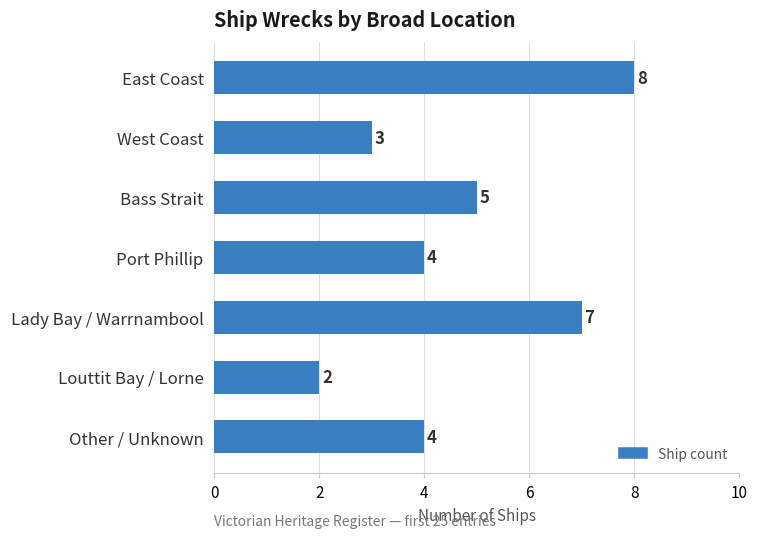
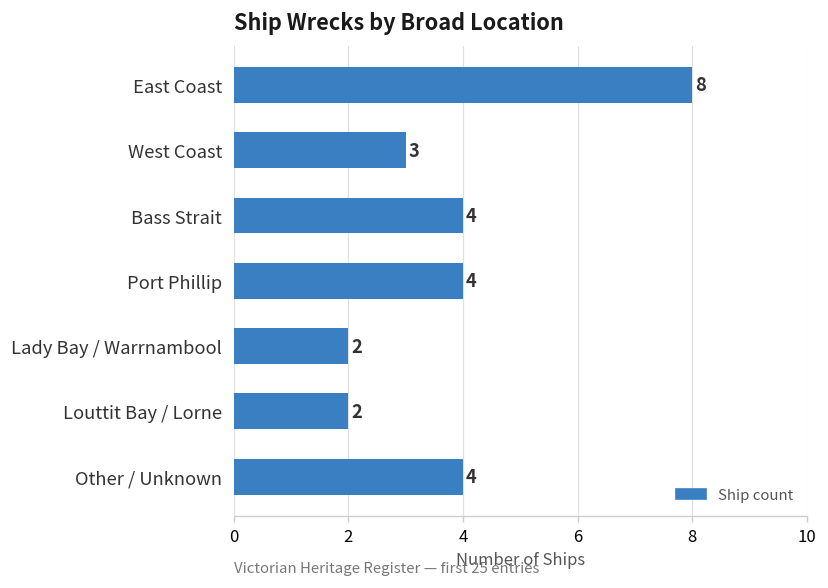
  {
    "East Coast": 8,
    "West Coast": 3,
-   "Bass Strait": 5,
+   "Bass Strait": 4,
    "Port Phillip": 4,
-   "Lady Bay / Warrnambool": 7,
+   "Lady Bay / Warrnambool": 2,
    "Louttit Bay / Lorne": 2,
    "Other / Unknown": 4
  }
